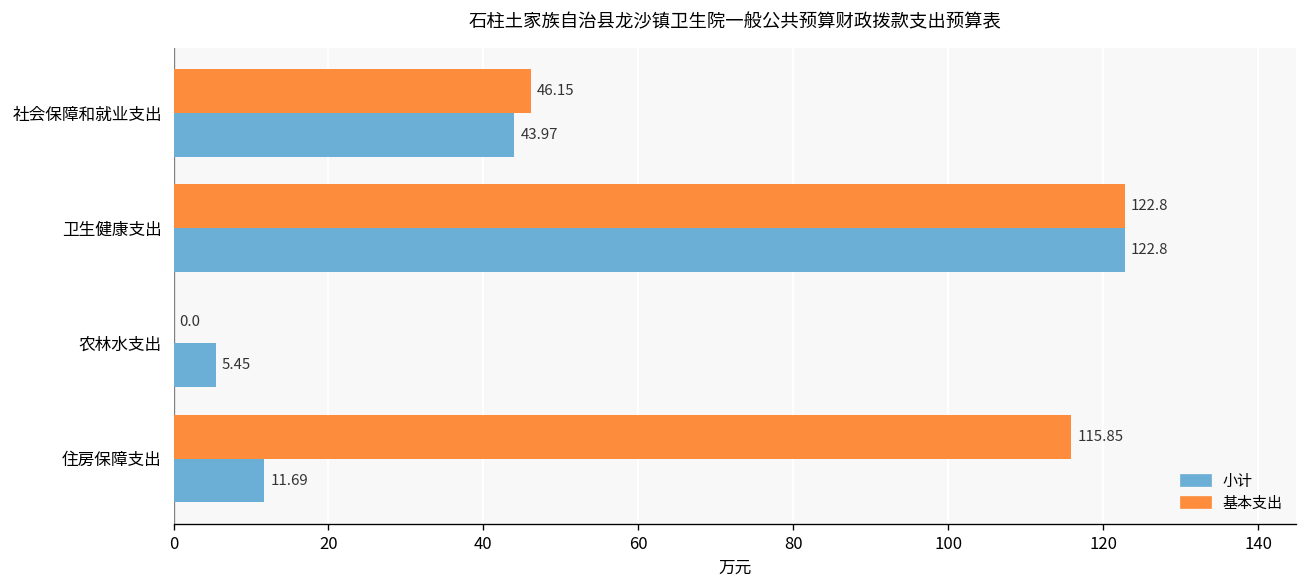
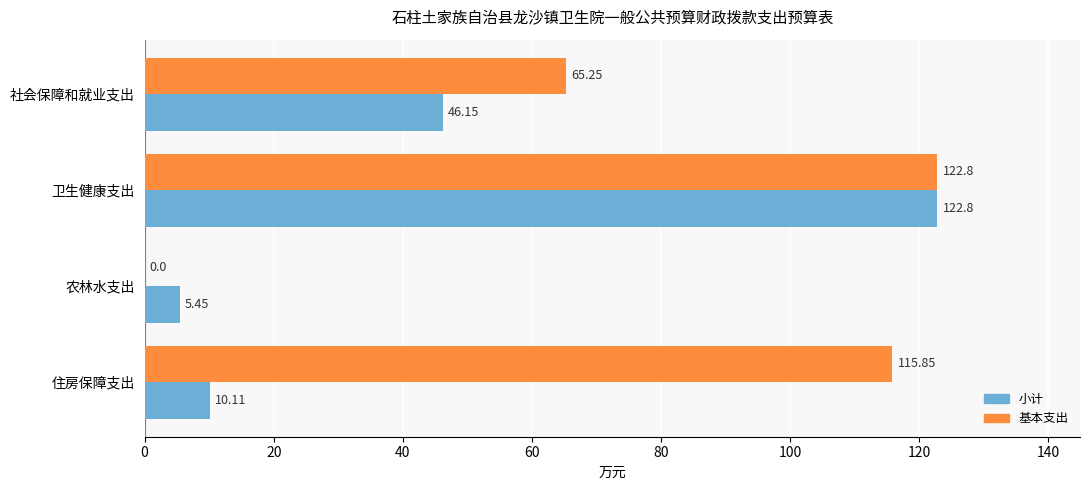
  {
    "小计": {
-     "社会保障和就业支出": 43.97,
+     "社会保障和就业支出": 46.15,
      "卫生健康支出": 122.8,
      "农林水支出": 5.45,
-     "住房保障支出": 11.69
+     "住房保障支出": 10.11
    },
    "基本支出": {
-     "社会保障和就业支出": 46.15,
+     "社会保障和就业支出": 65.25,
      "卫生健康支出": 122.8,
      "农林水支出": 0.0,
      "住房保障支出": 115.85
    }
  }
